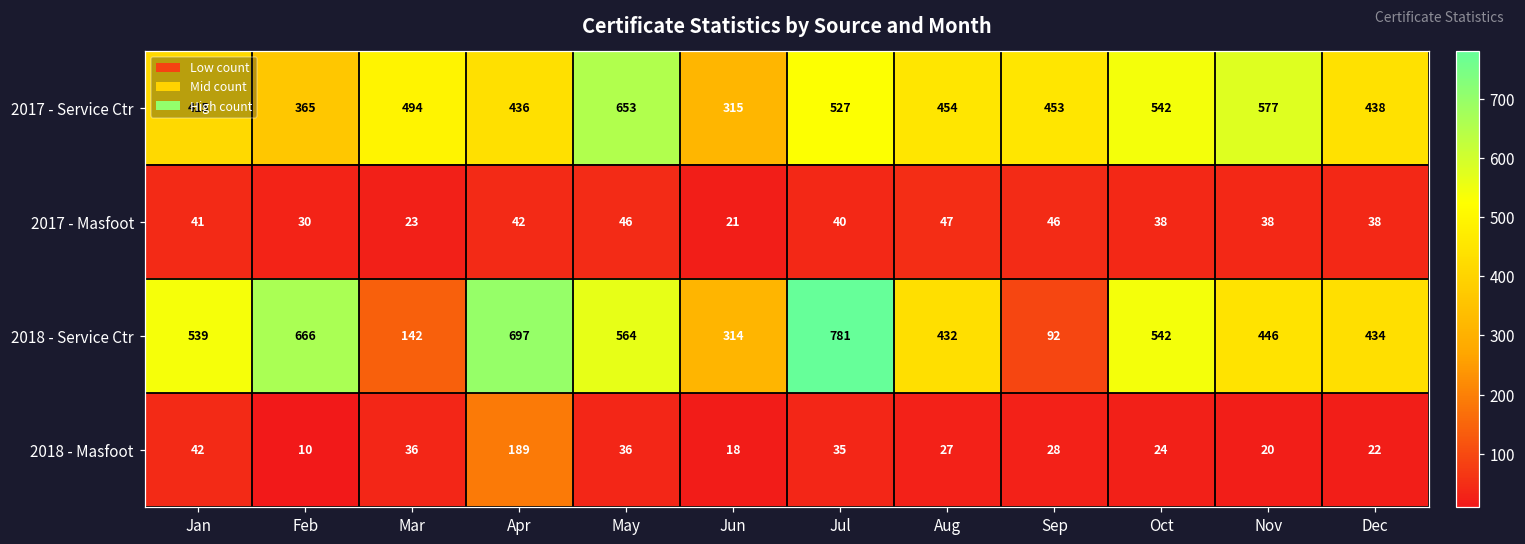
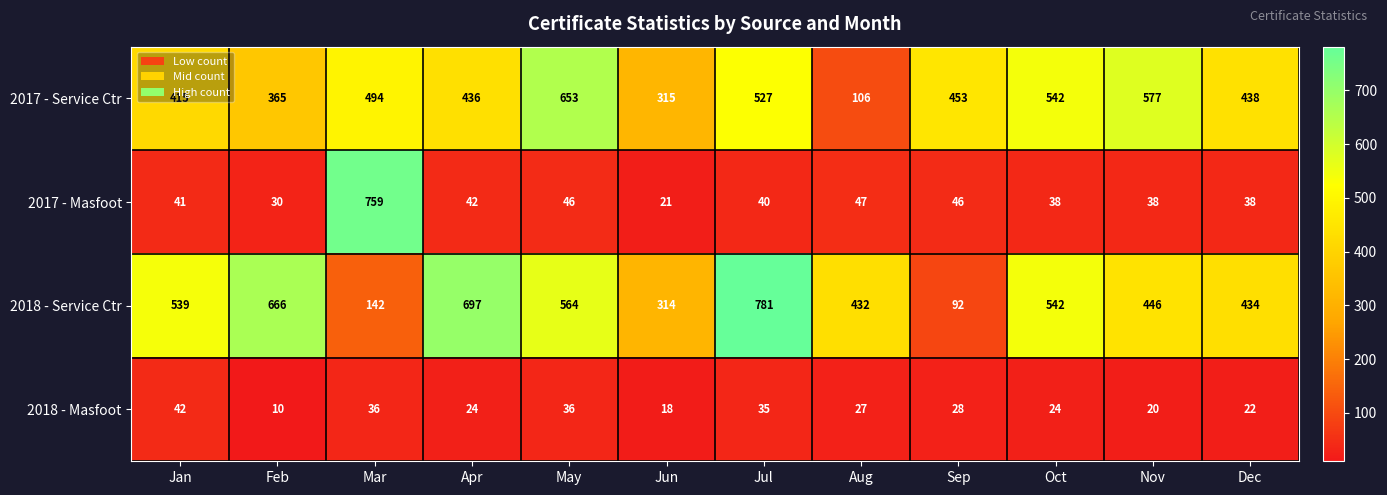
  {
    "2017 - Service Ctr": {
      "Feb": 365,
      "Mar": 494,
      "Apr": 436,
      "May": 653,
      "Jun": 315,
      "Jul": 527,
-     "Aug": 454,
+     "Aug": 106,
      "Sep": 453,
      "Oct": 542,
      "Nov": 577,
      "Dec": 438
    },
    "2017 - Masfoot": {
      "Jan": 41,
      "Feb": 30,
-     "Mar": 23,
+     "Mar": 759,
      "Apr": 42,
      "May": 46,
      "Jun": 21,
      "Jul": 40,
      "Aug": 47,
      "Sep": 46,
      "Oct": 38,
      "Nov": 38,
      "Dec": 38
    },
    "2018 - Service Ctr": {
      "Jan": 539,
      "Feb": 666,
      "Mar": 142,
      "Apr": 697,
      "May": 564,
      "Jun": 314,
      "Jul": 781,
      "Aug": 432,
      "Sep": 92,
      "Oct": 542,
      "Nov": 446,
      "Dec": 434
    },
    "2018 - Masfoot": {
      "Jan": 42,
      "Feb": 10,
      "Mar": 36,
-     "Apr": 189,
+     "Apr": 24,
      "May": 36,
      "Jun": 18,
      "Jul": 35,
      "Aug": 27,
      "Sep": 28,
      "Oct": 24,
      "Nov": 20,
      "Dec": 22
    }
  }
